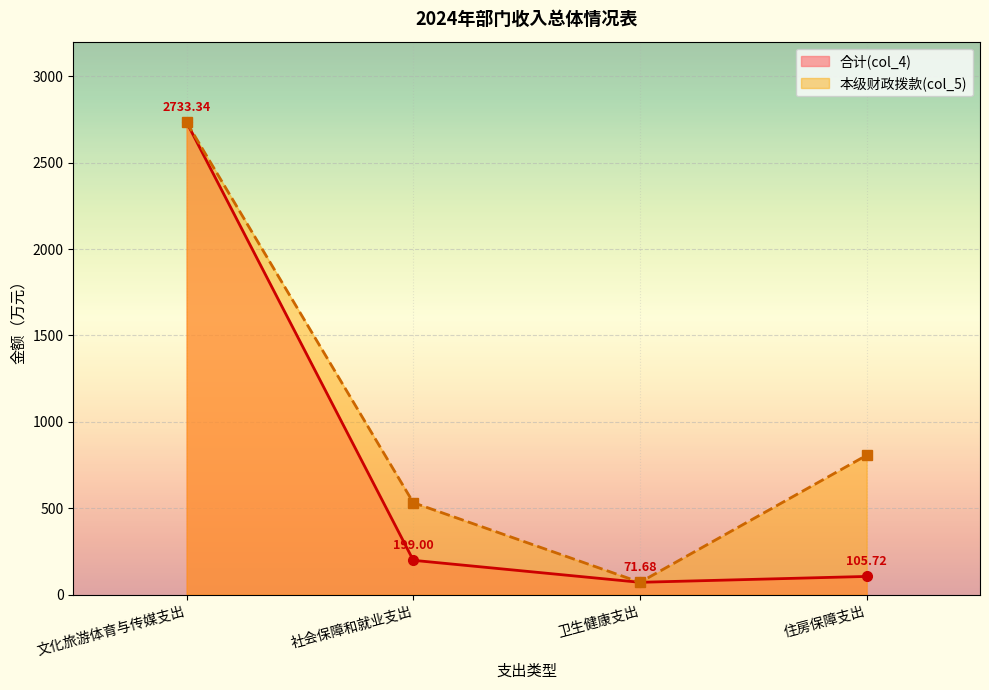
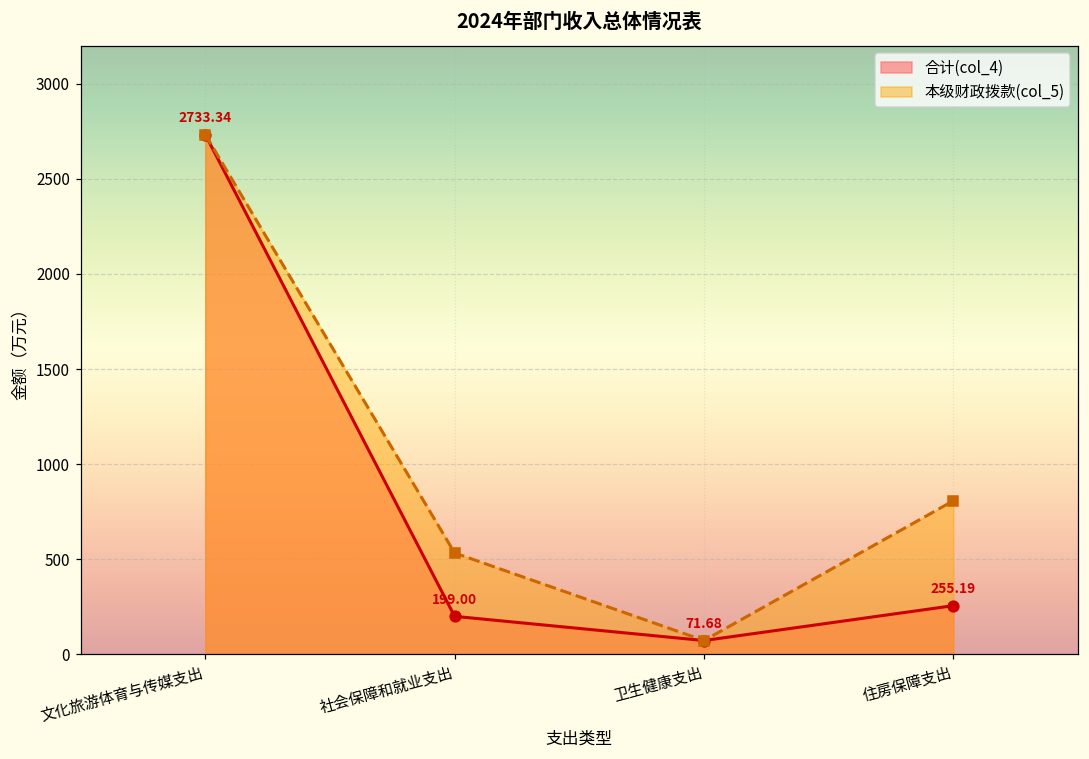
  {
    "合计(col_4)": {
      "社会保障和就业支出": 199.00,
-     "住房保障支出": 105.72
+     "住房保障支出": 255.19
    },
    "本级财政拨款(col_5)": {
      "社会保障和就业支出": 530,
      "住房保障支出": 810
    }
  }
